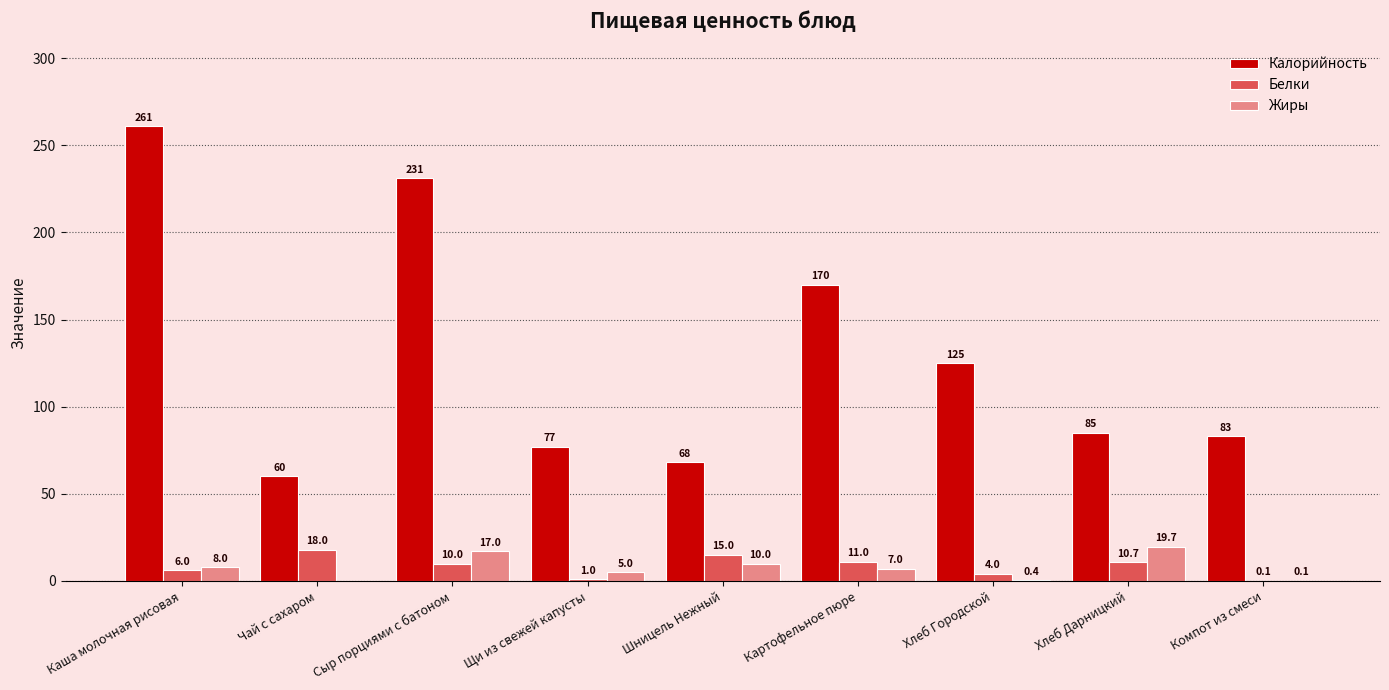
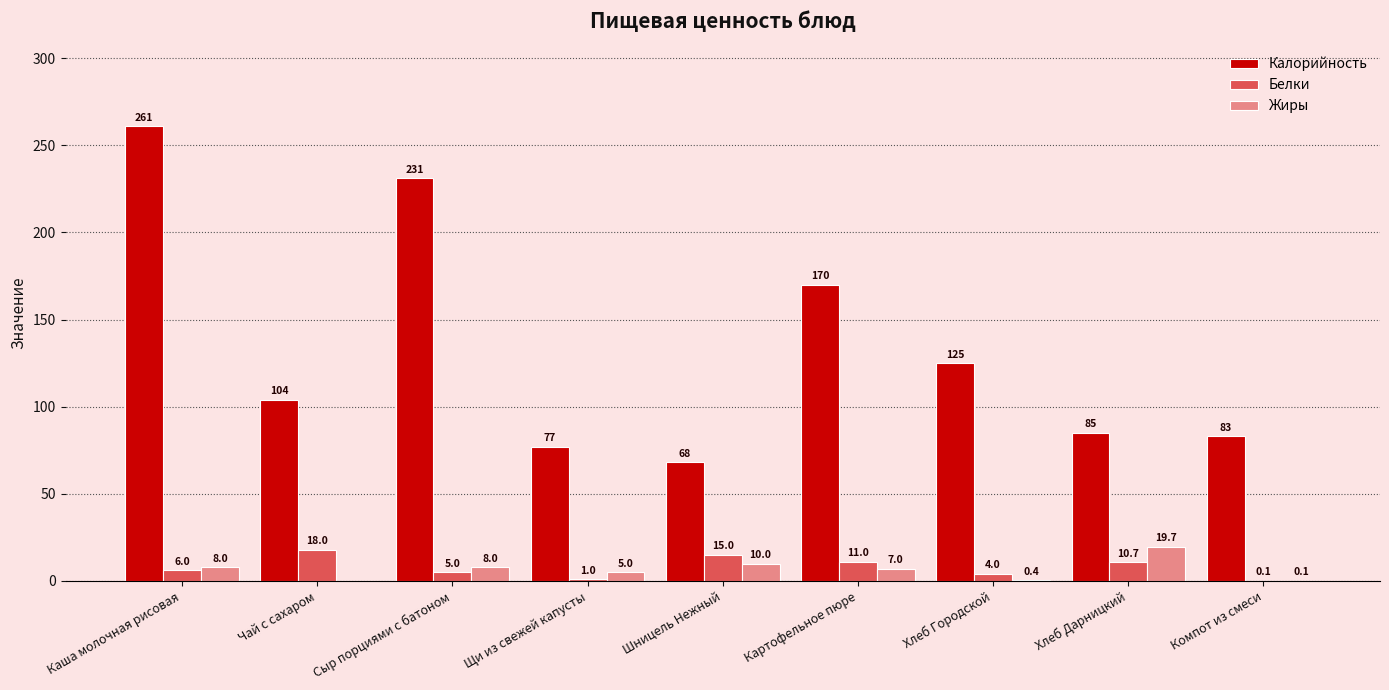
  {
    "Калорийность": {
      "Каша молочная рисовая": 261,
-     "Чай с сахаром": 60,
+     "Чай с сахаром": 104,
      "Сыр порциями с батоном": 231,
      "Щи из свежей капусты": 77,
      "Шницель Нежный": 68,
      "Картофельное пюре": 170,
      "Хлеб Городской": 125,
      "Хлеб Дарницкий": 85,
      "Компот из смеси": 83
    },
    "Белки": {
      "Каша молочная рисовая": 6.0,
      "Чай с сахаром": 18.0,
-     "Сыр порциями с батоном": 10.0,
+     "Сыр порциями с батоном": 5.0,
      "Щи из свежей капусты": 1.0,
      "Шницель Нежный": 15.0,
      "Картофельное пюре": 11.0,
      "Хлеб Городской": 4.0,
      "Хлеб Дарницкий": 10.7,
      "Компот из смеси": 0.1
    },
    "Жиры": {
      "Каша молочная рисовая": 8.0,
-     "Сыр порциями с батоном": 17.0,
+     "Сыр порциями с батоном": 8.0,
      "Щи из свежей капусты": 5.0,
      "Шницель Нежный": 10.0,
      "Картофельное пюре": 7.0,
      "Хлеб Городской": 0.4,
      "Хлеб Дарницкий": 19.7,
      "Компот из смеси": 0.1
    }
  }
